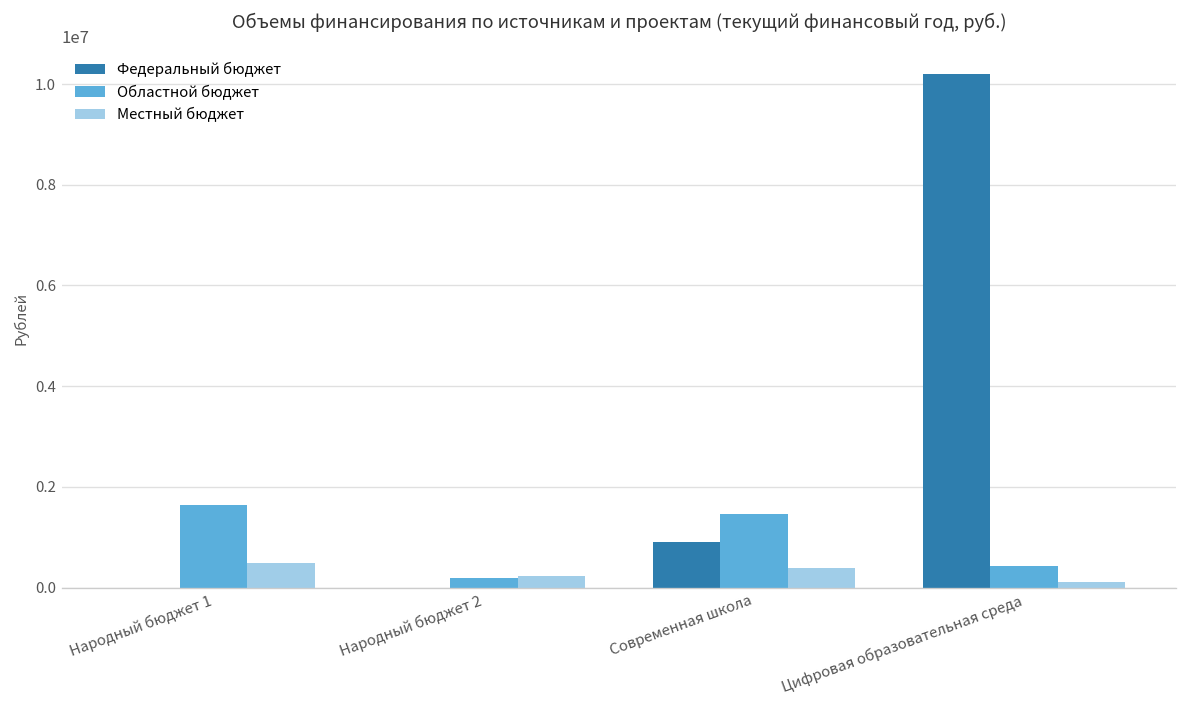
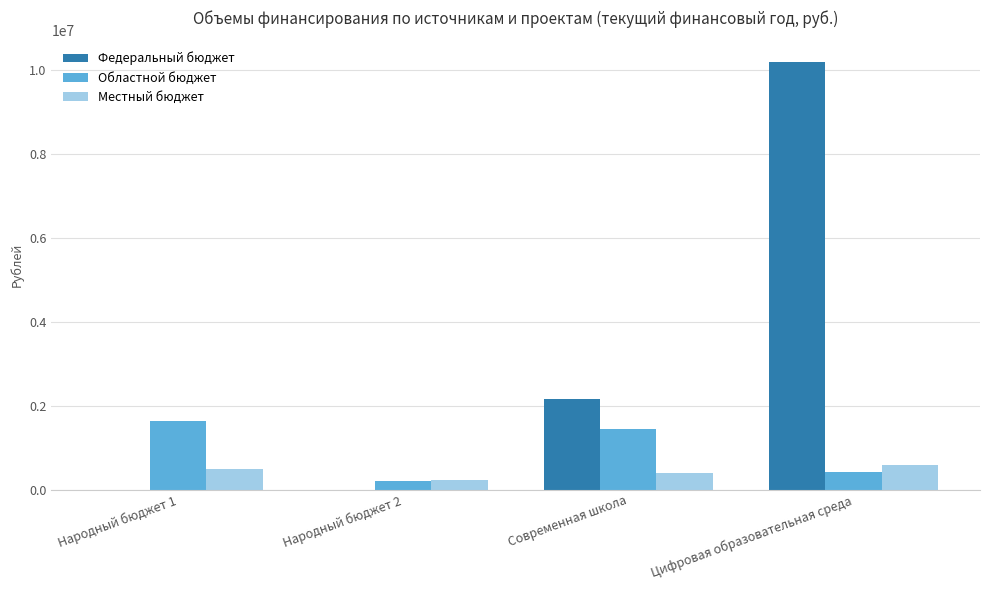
  {
    "Федеральный бюджет": {
      "Народный бюджет 1": 0,
      "Народный бюджет 2": 0,
-     "Современная школа": 900000,
+     "Современная школа": 2200000,
      "Цифровая образовательная среда": 10200000
    },
    "Областной бюджет": {
      "Народный бюджет 1": 1600000,
      "Народный бюджет 2": 200000,
      "Современная школа": 1500000,
      "Цифровая образовательная среда": 400000
    },
    "Местный бюджет": {
      "Народный бюджет 1": 500000,
      "Народный бюджет 2": 200000,
      "Современная школа": 400000,
-     "Цифровая образовательная среда": 100000
+     "Цифровая образовательная среда": 600000
    }
  }
